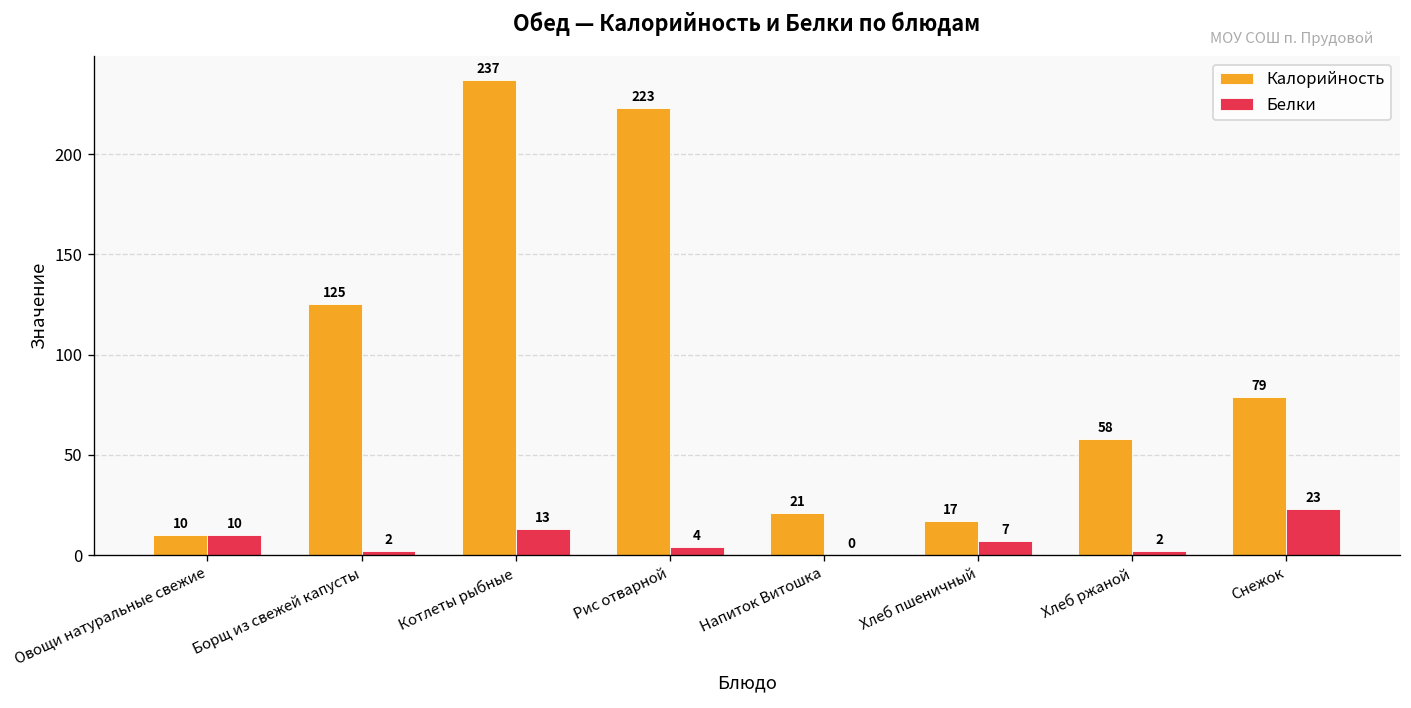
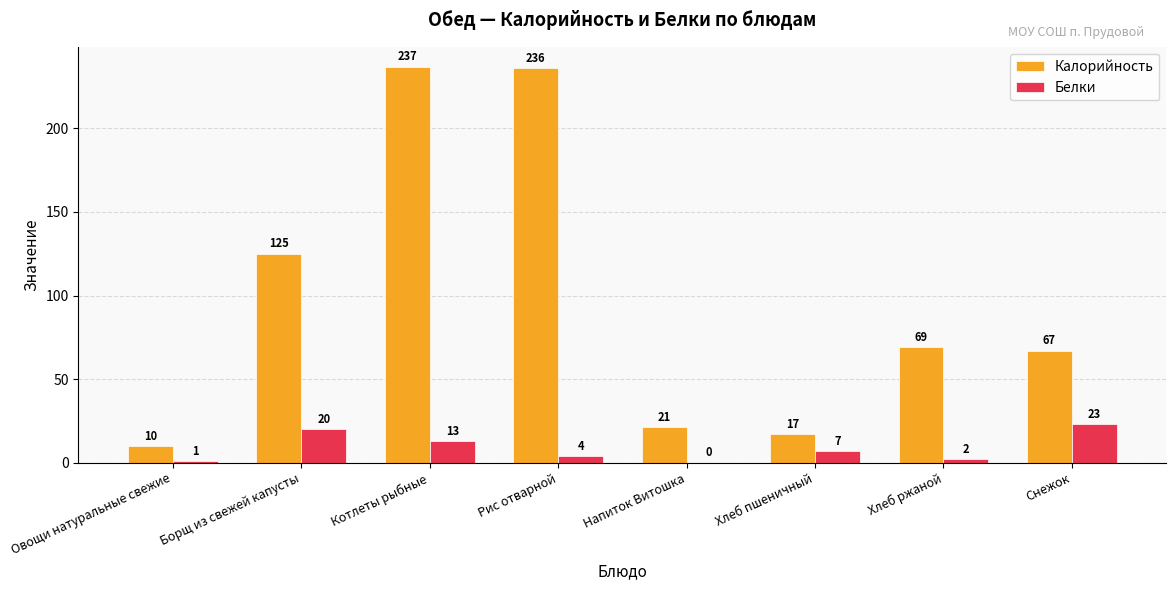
  {
    "Калорийность": {
      "Овощи натуральные свежие": 10,
      "Борщ из свежей капусты": 125,
      "Котлеты рыбные": 237,
-     "Рис отварной": 223,
+     "Рис отварной": 236,
      "Напиток Витошка": 21,
      "Хлеб пшеничный": 17,
-     "Хлеб ржаной": 58,
-     "Снежок": 79
+     "Хлеб ржаной": 69,
+     "Снежок": 67
    },
    "Белки": {
-     "Овощи натуральные свежие": 10,
-     "Борщ из свежей капусты": 2,
+     "Овощи натуральные свежие": 1,
+     "Борщ из свежей капусты": 20,
      "Котлеты рыбные": 13,
      "Рис отварной": 4,
      "Напиток Витошка": 0,
      "Хлеб пшеничный": 7,
      "Хлеб ржаной": 2,
      "Снежок": 23
    }
  }
